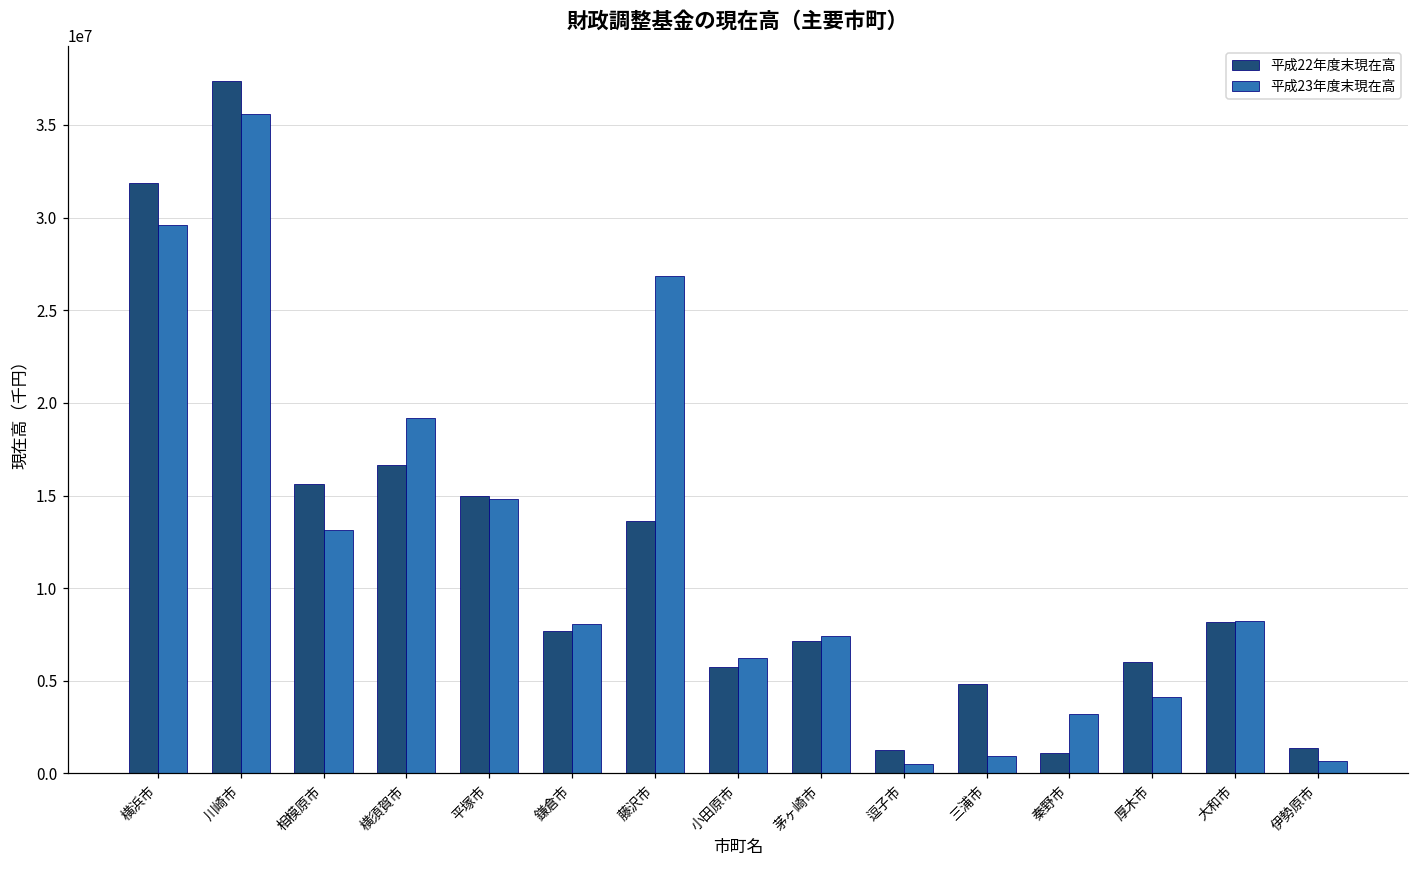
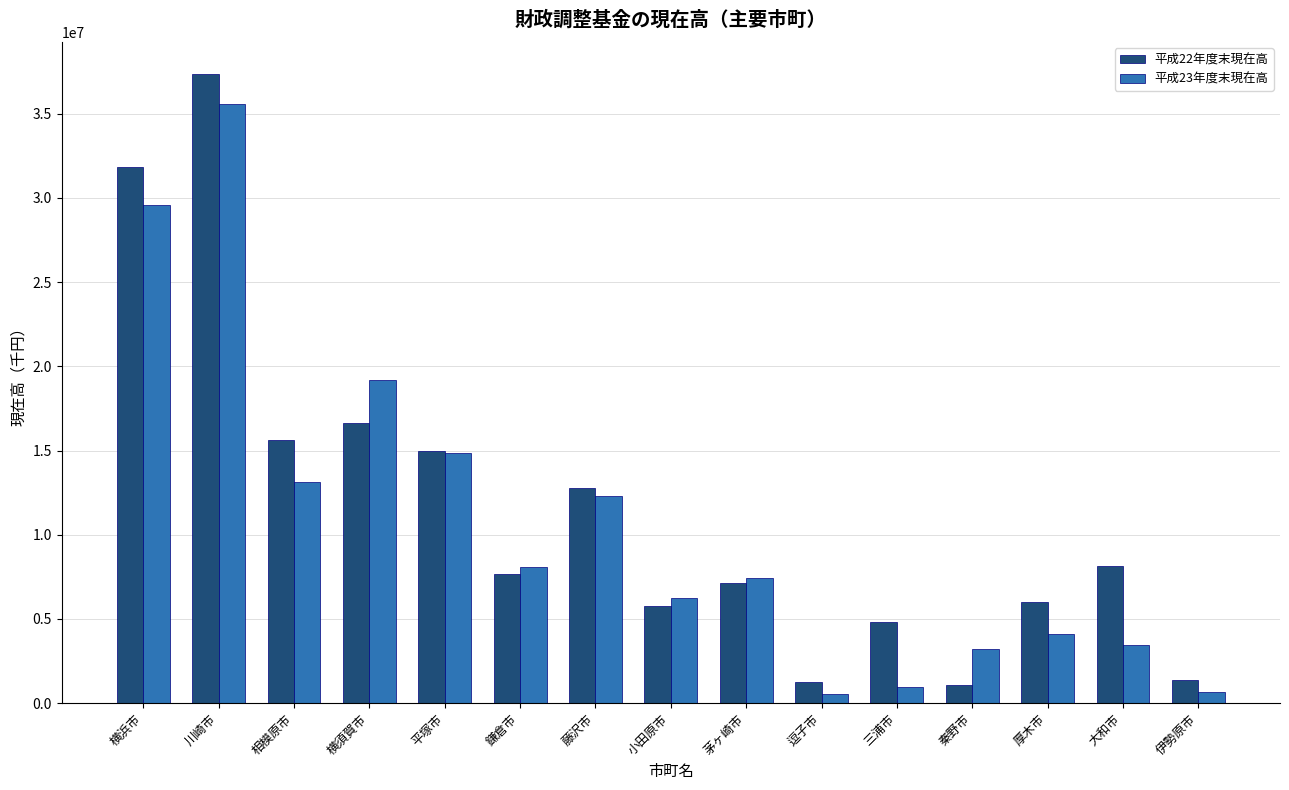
  {
    "平成22年度末現在高": {
      "横浜市": 31800000,
      "川崎市": 37400000,
      "相模原市": 15600000,
      "横須賀市": 16700000,
      "平塚市": 15000000,
      "鎌倉市": 7700000,
-     "藤沢市": 13600000,
+     "藤沢市": 12700000,
      "小田原市": 5800000,
      "茅ヶ崎市": 7100000,
      "逗子市": 1300000,
      "三浦市": 4800000,
      "秦野市": 1100000,
      "厚木市": 6000000,
      "大和市": 8200000,
      "伊勢原市": 1400000
    },
    "平成23年度末現在高": {
      "横浜市": 29600000,
      "川崎市": 35600000,
      "相模原市": 13100000,
      "横須賀市": 19200000,
      "平塚市": 14800000,
      "鎌倉市": 8100000,
-     "藤沢市": 26800000,
+     "藤沢市": 12300000,
      "小田原市": 6200000,
      "茅ヶ崎市": 7400000,
      "逗子市": 500000,
      "三浦市": 1000000,
      "秦野市": 3200000,
      "厚木市": 4100000,
-     "大和市": 8200000,
+     "大和市": 3500000,
      "伊勢原市": 700000
    }
  }
